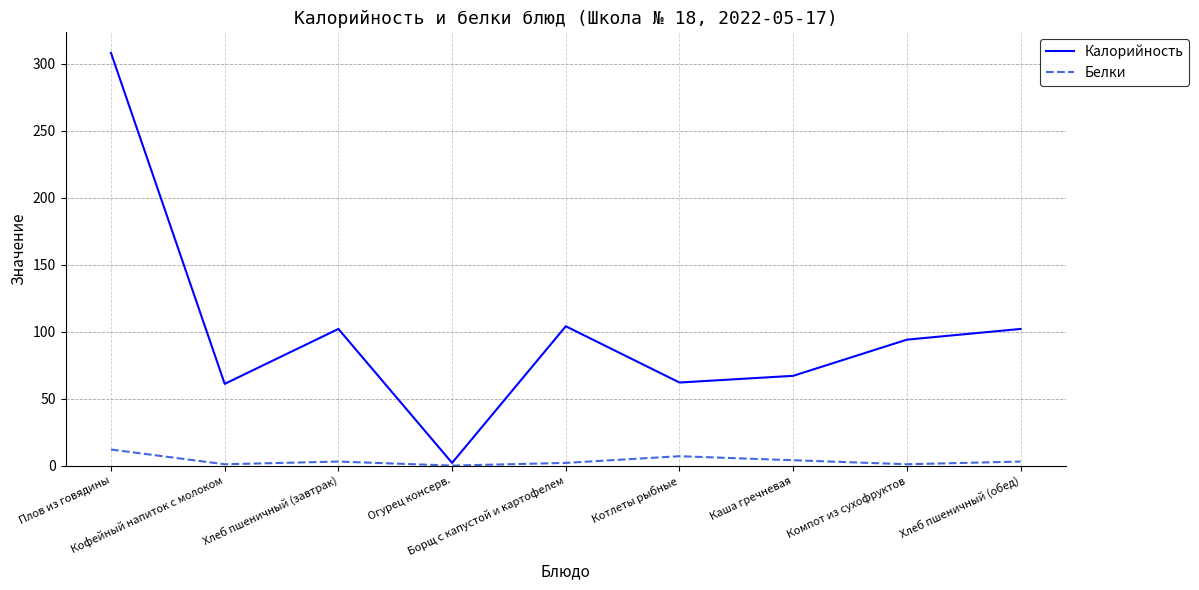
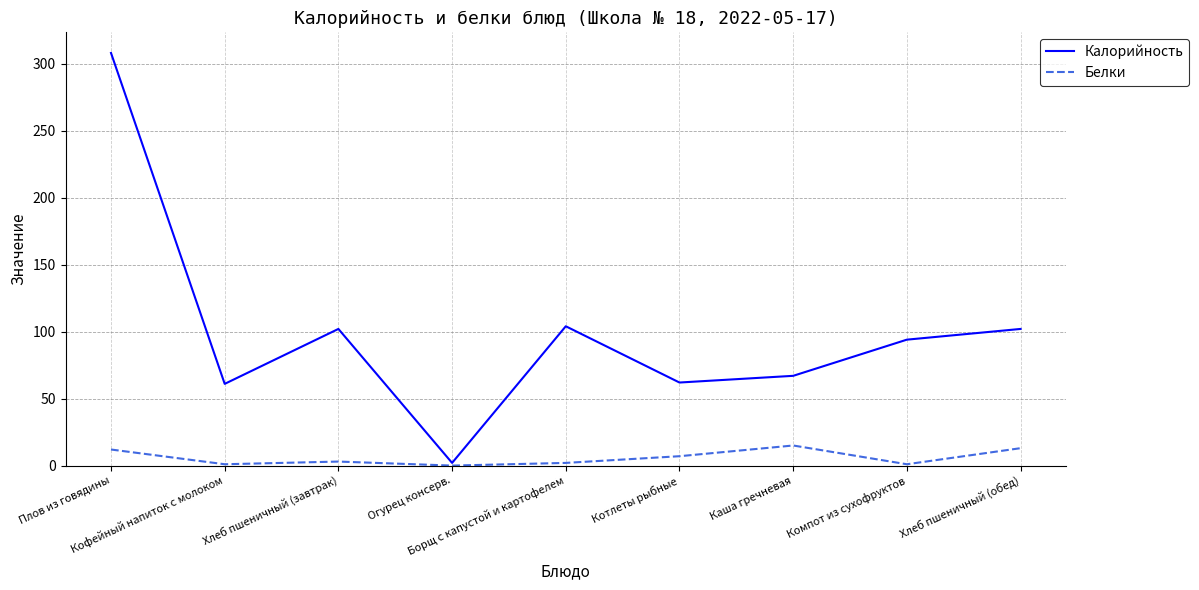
  {
    "Калорийность": {
      "Плов из говядины": 308,
      "Кофейный напиток с молоком": 61,
      "Хлеб пшеничный (завтрак)": 102,
      "Огурец консерв.": 2,
      "Борщ с капустой и картофелем": 104,
      "Котлеты рыбные": 62,
      "Каша гречневая": 67,
      "Компот из сухофруктов": 94,
      "Хлеб пшеничный (обед)": 102
    },
    "Белки": {
      "Плов из говядины": 12,
      "Кофейный напиток с молоком": 1,
      "Хлеб пшеничный (завтрак)": 3,
      "Огурец консерв.": 0,
      "Борщ с капустой и картофелем": 2,
      "Котлеты рыбные": 7,
-     "Каша гречневая": 4,
+     "Каша гречневая": 15,
      "Компот из сухофруктов": 1,
-     "Хлеб пшеничный (обед)": 3
+     "Хлеб пшеничный (обед)": 13
    }
  }
